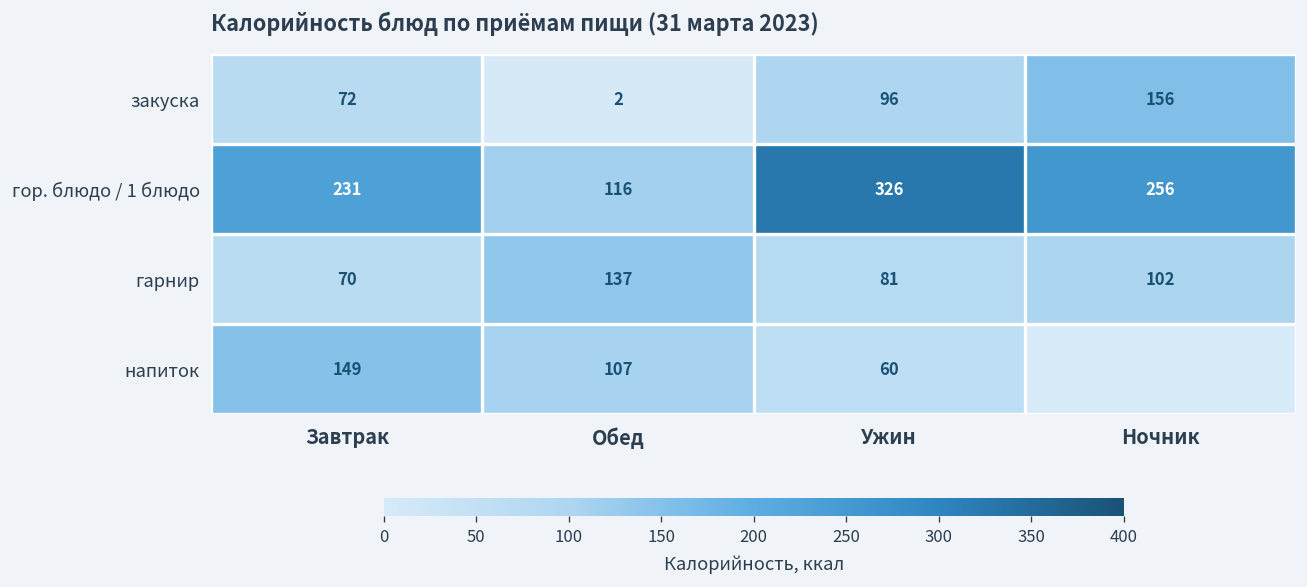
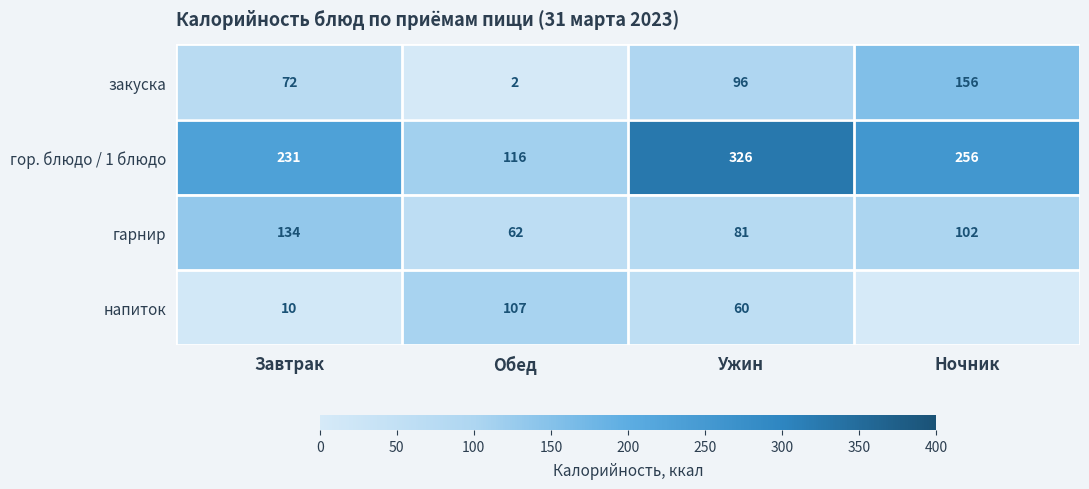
  {
    "закуска": {
      "Завтрак": 72,
      "Обед": 2,
      "Ужин": 96,
      "Ночник": 156
    },
    "гор. блюдо / 1 блюдо": {
      "Завтрак": 231,
      "Обед": 116,
      "Ужин": 326,
      "Ночник": 256
    },
    "гарнир": {
-     "Завтрак": 70,
-     "Обед": 137,
+     "Завтрак": 134,
+     "Обед": 62,
      "Ужин": 81,
      "Ночник": 102
    },
    "напиток": {
-     "Завтрак": 149,
+     "Завтрак": 10,
      "Обед": 107,
      "Ужин": 60
    }
  }
